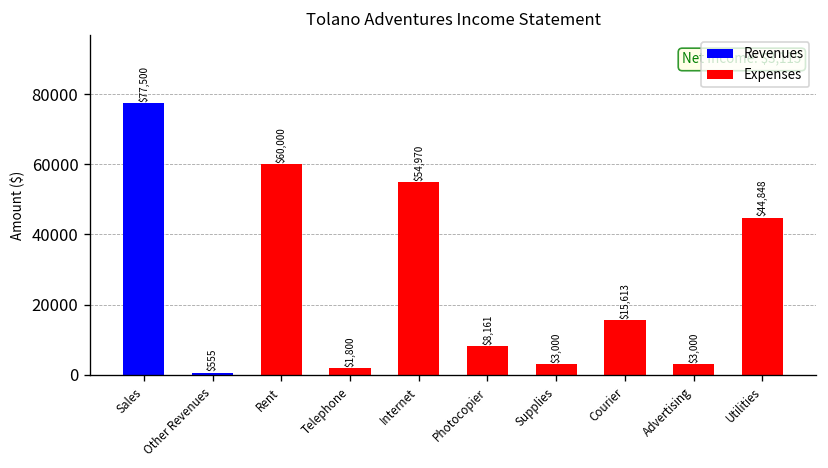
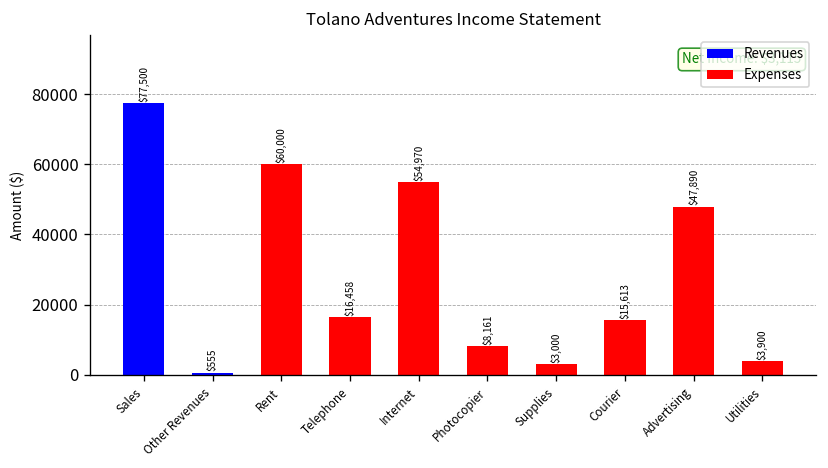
  {
    "Revenues": {
      "Sales": "$77,500",
      "Other Revenues": "$555"
    },
    "Expenses": {
      "Rent": "$60,000",
-     "Telephone": "$1,800",
+     "Telephone": "$16,458",
      "Internet": "$54,970",
      "Photocopier": "$8,161",
      "Supplies": "$3,000",
      "Courier": "$15,613",
-     "Advertising": "$3,000",
-     "Utilities": "$44,848"
+     "Advertising": "$47,890",
+     "Utilities": "$3,900"
    }
  }
